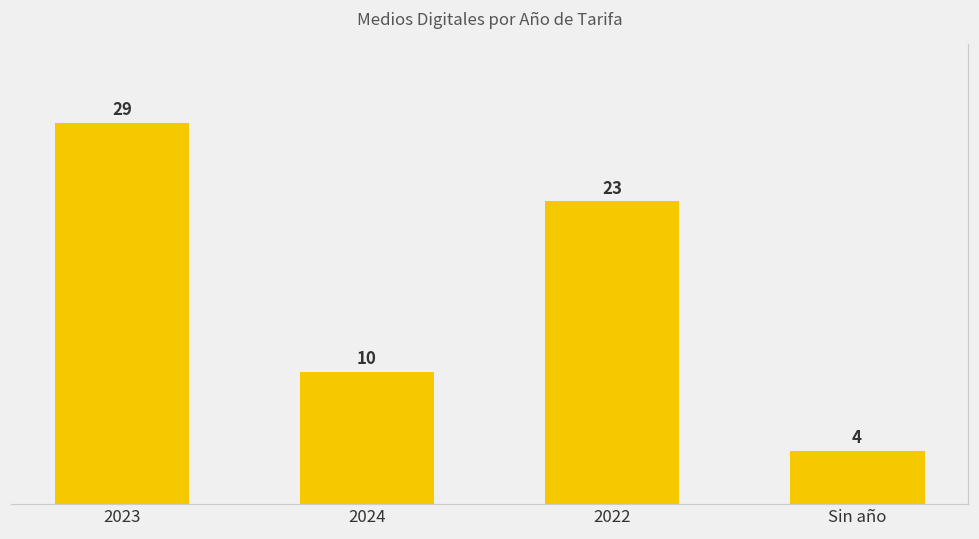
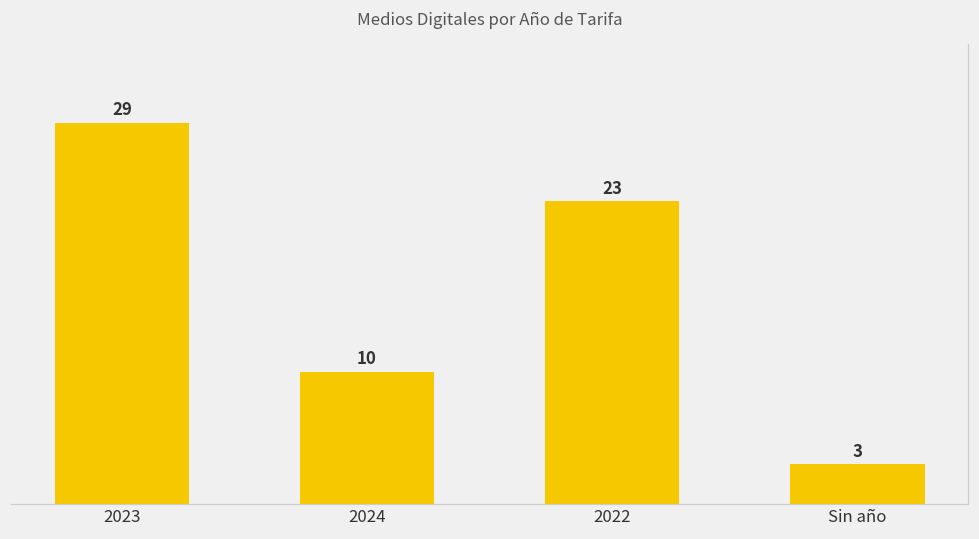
  {
    "2023": 29,
    "2024": 10,
    "2022": 23,
-   "Sin año": 4
+   "Sin año": 3
  }
